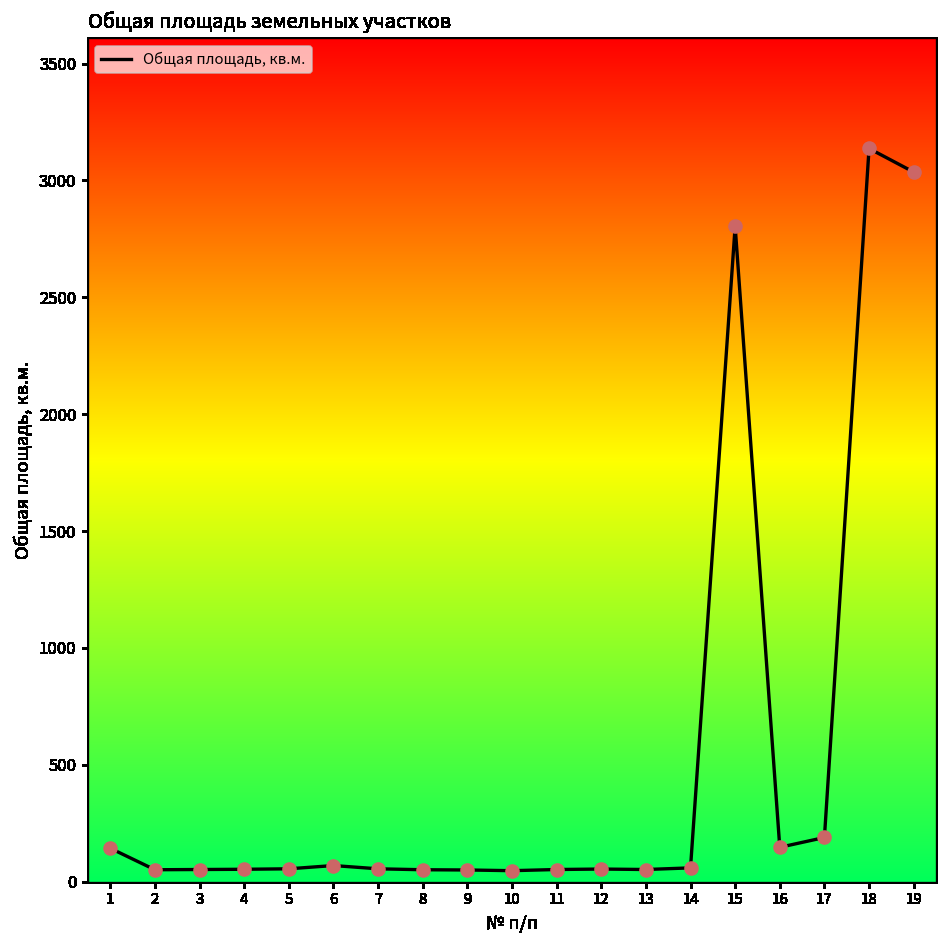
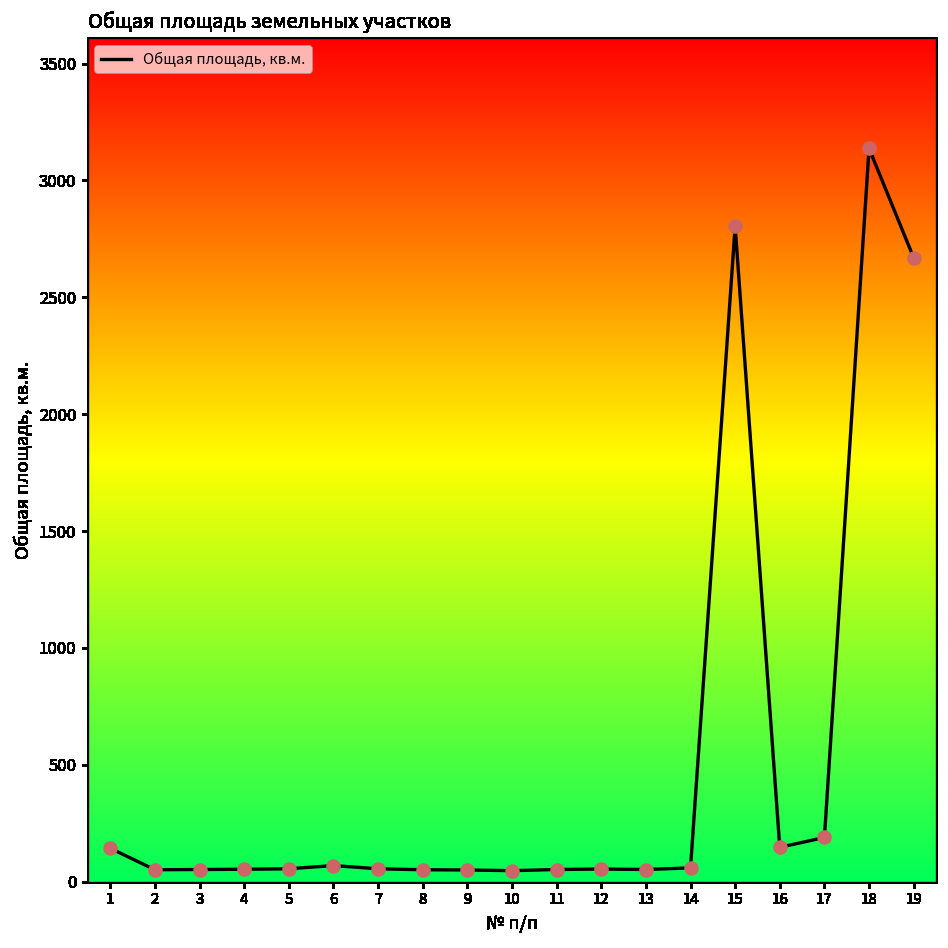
  {
    "1": 140,
    "2": 50,
    "3": 50,
    "4": 50,
    "5": 60,
    "6": 70,
    "7": 60,
    "8": 50,
    "9": 50,
    "10": 50,
    "11": 50,
    "12": 50,
    "13": 50,
    "14": 60,
    "15": 2800,
    "16": 150,
    "17": 190,
    "18": 3140,
-   "19": 3040
+   "19": 2670
  }
